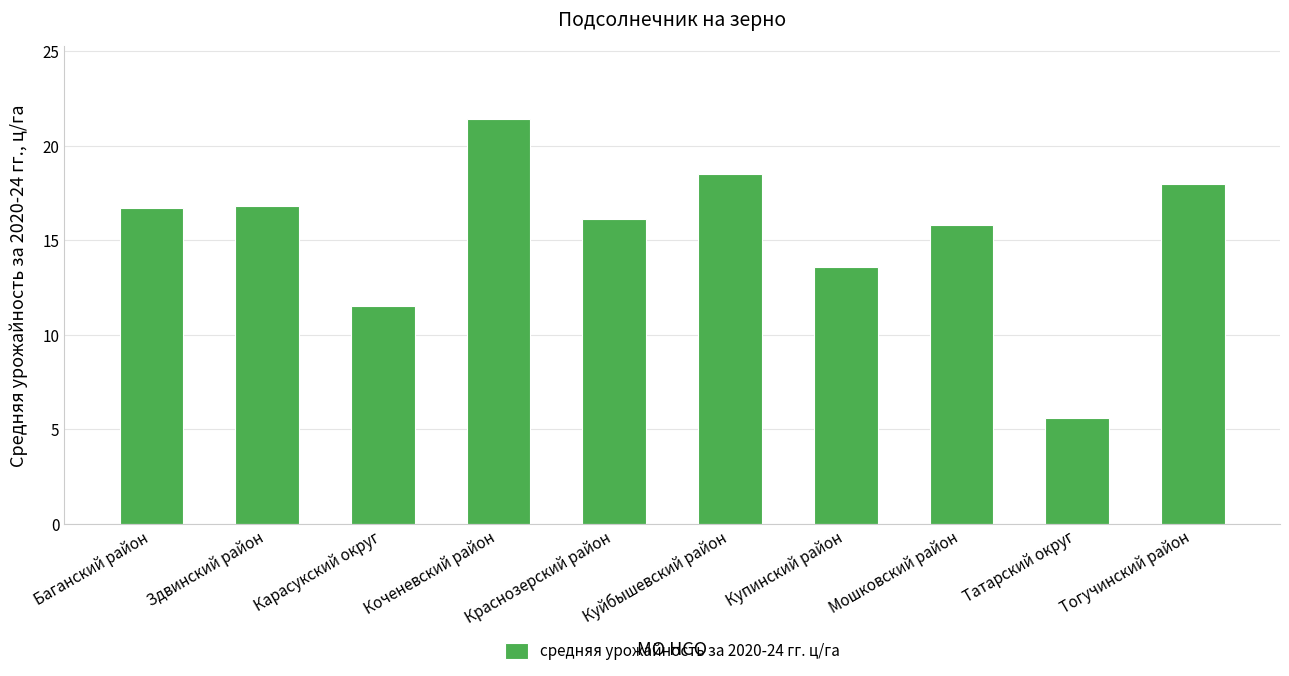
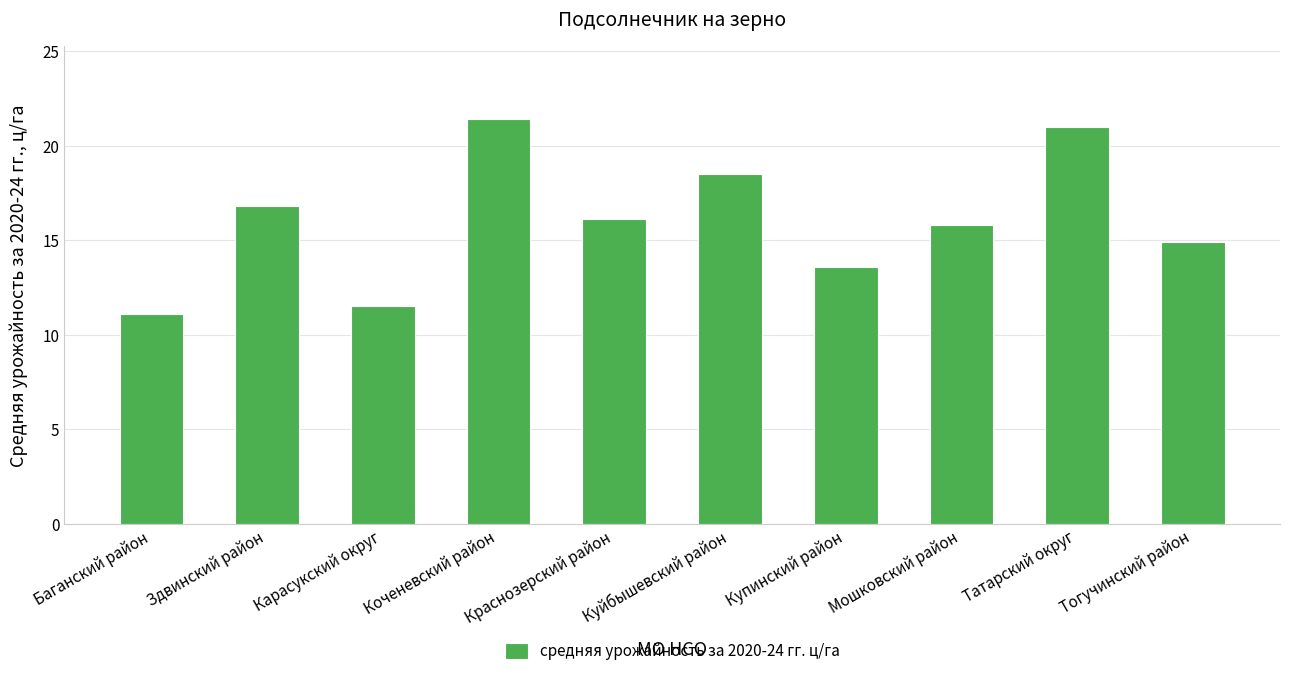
  {
-   "Баганский район": 16.7,
+   "Баганский район": 11.1,
    "Здвинский район": 16.8,
    "Карасукский округ": 11.5,
    "Коченевский район": 21.4,
    "Краснозерский район": 16.1,
    "Куйбышевский район": 18.5,
    "Купинский район": 13.6,
    "Мошковский район": 15.8,
-   "Татарский округ": 5.6,
-   "Тогучинский район": 18.0
+   "Татарский округ": 21.0,
+   "Тогучинский район": 14.9
  }
